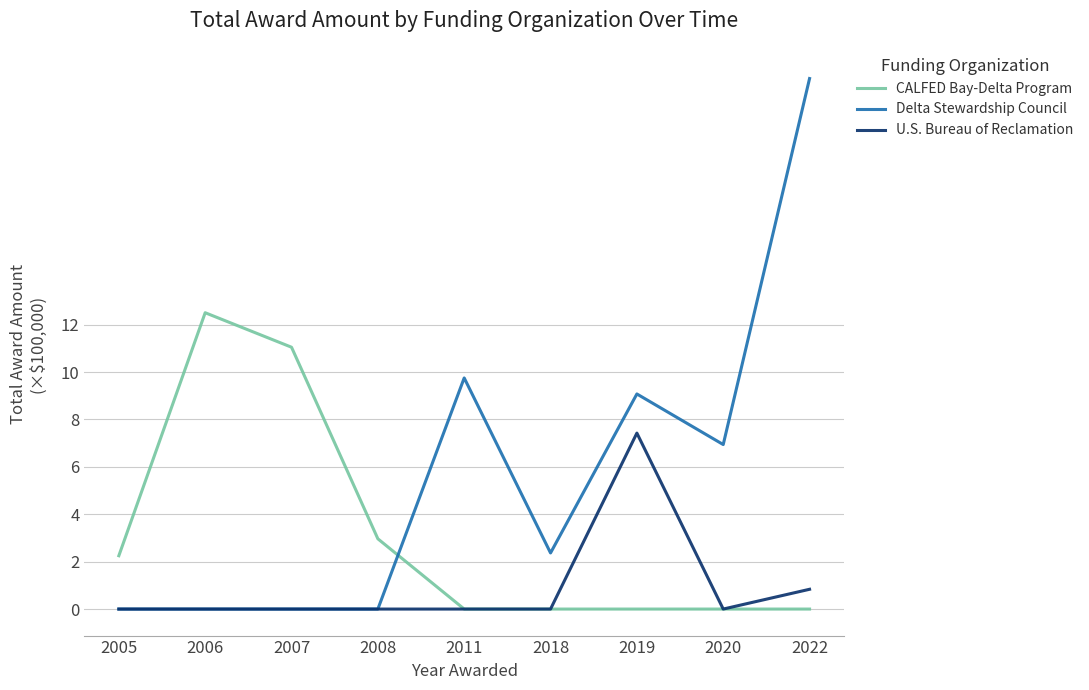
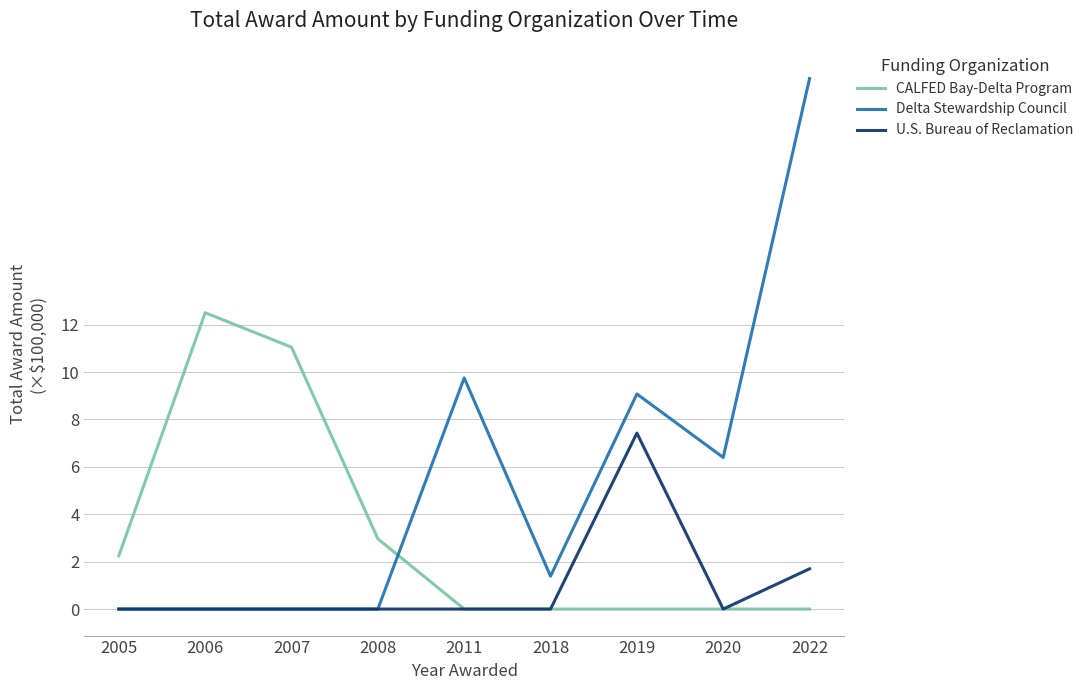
  {
    "CALFED Bay-Delta Program": {
      "2005": 2.2,
      "2006": 12.5,
      "2007": 11.0,
      "2008": 3.0,
      "2019": 0.0,
      "2022": 0.0
    },
    "Delta Stewardship Council": {
      "2011": 9.8,
-     "2018": 2.4,
+     "2018": 1.4,
      "2019": 9.1,
-     "2020": 6.9,
+     "2020": 6.4,
      "2022": 22.4
    },
    "U.S. Bureau of Reclamation": {
      "2019": 7.4,
-     "2022": 0.8
+     "2022": 1.7
    }
  }
